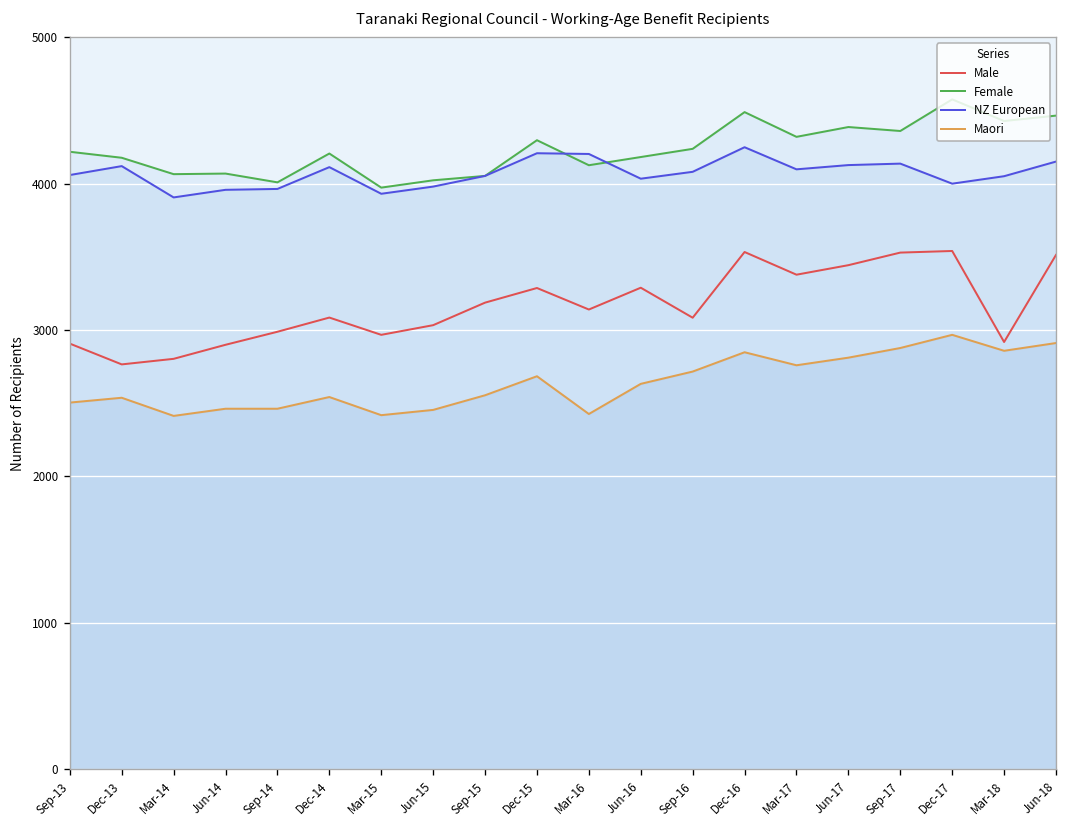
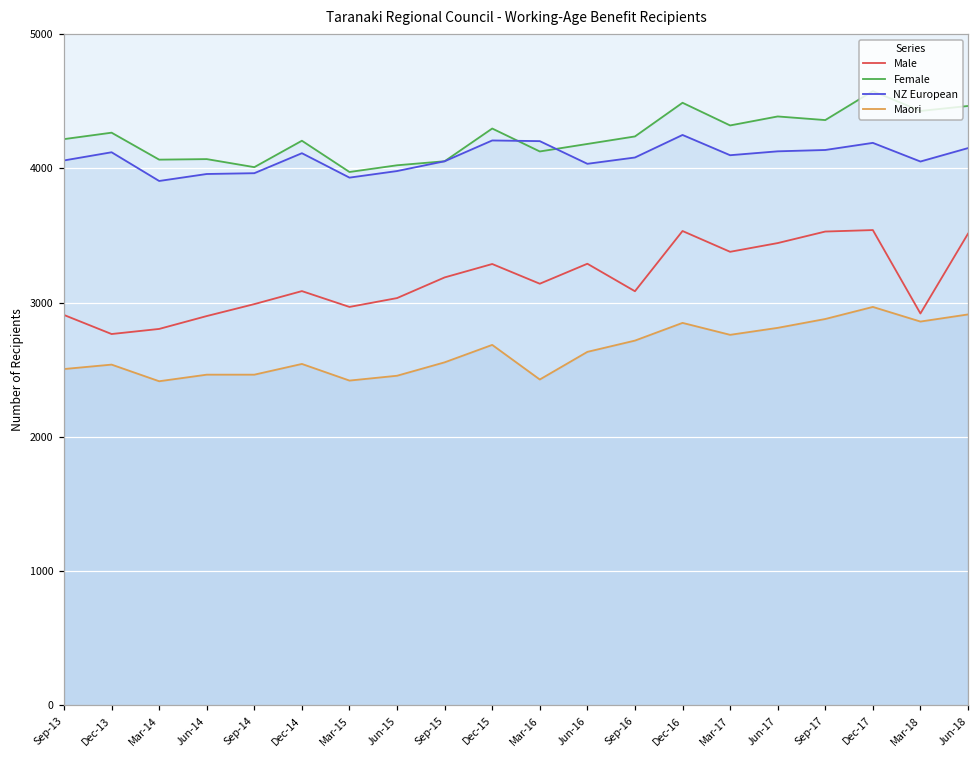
  {
    "Male": {
      "Sep-13": 2910,
      "Dec-13": 2770,
      "Mar-14": 2800,
      "Jun-14": 2900,
      "Sep-14": 2990,
      "Dec-14": 3090,
      "Mar-15": 2970,
      "Jun-15": 3030,
      "Sep-15": 3190,
      "Dec-15": 3290,
      "Mar-16": 3140,
      "Jun-16": 3290,
      "Sep-16": 3080,
      "Dec-16": 3530,
      "Mar-17": 3380,
      "Jun-17": 3440,
      "Sep-17": 3530,
      "Dec-17": 3540,
      "Mar-18": 2920,
      "Jun-18": 3510
    },
    "Female": {
      "Sep-13": 4220,
-     "Dec-13": 4180,
+     "Dec-13": 4270,
      "Mar-14": 4070,
      "Jun-14": 4070,
      "Sep-14": 4010,
      "Dec-14": 4210,
      "Mar-15": 3970,
      "Jun-15": 4020,
      "Dec-15": 4300,
      "Mar-16": 4130,
      "Jun-16": 4180,
      "Sep-16": 4240,
      "Dec-16": 4490,
      "Mar-17": 4320,
      "Jun-17": 4390,
      "Sep-17": 4360,
      "Jun-18": 4470
    },
    "NZ European": {
      "Sep-13": 4060,
      "Dec-13": 4120,
      "Mar-14": 3910,
      "Jun-14": 3960,
      "Sep-14": 3960,
      "Dec-14": 4110,
      "Mar-15": 3930,
      "Jun-15": 3980,
      "Dec-15": 4210,
      "Mar-16": 4200,
      "Jun-16": 4030,
      "Sep-16": 4080,
      "Dec-16": 4250,
      "Mar-17": 4100,
      "Jun-17": 4130,
      "Sep-17": 4140,
-     "Dec-17": 4000,
+     "Dec-17": 4190,
      "Mar-18": 4050,
      "Jun-18": 4150
    },
    "Maori": {
      "Sep-13": 2500,
      "Dec-13": 2540,
      "Mar-14": 2410,
      "Jun-14": 2460,
      "Sep-14": 2460,
      "Dec-14": 2540,
      "Mar-15": 2420,
      "Jun-15": 2450,
      "Sep-15": 2550,
      "Dec-15": 2680,
      "Mar-16": 2430,
      "Jun-16": 2630,
      "Sep-16": 2720,
      "Dec-16": 2850,
      "Mar-17": 2760,
      "Jun-17": 2810,
      "Sep-17": 2880,
      "Dec-17": 2970,
      "Mar-18": 2860,
      "Jun-18": 2910
    }
  }
